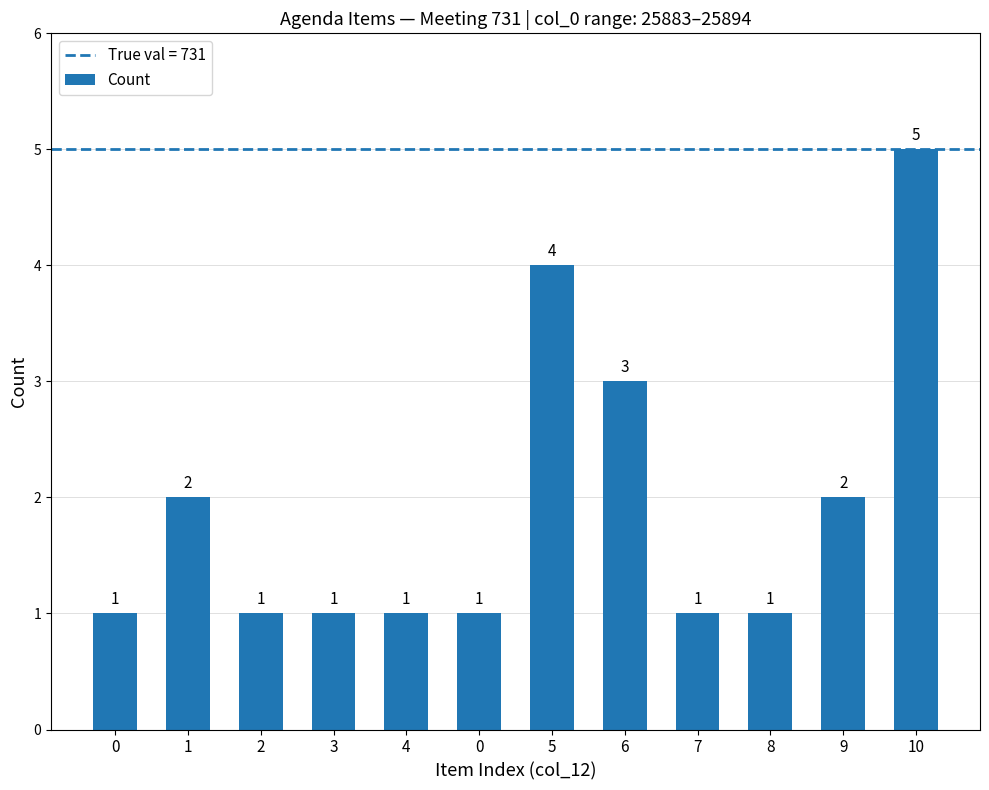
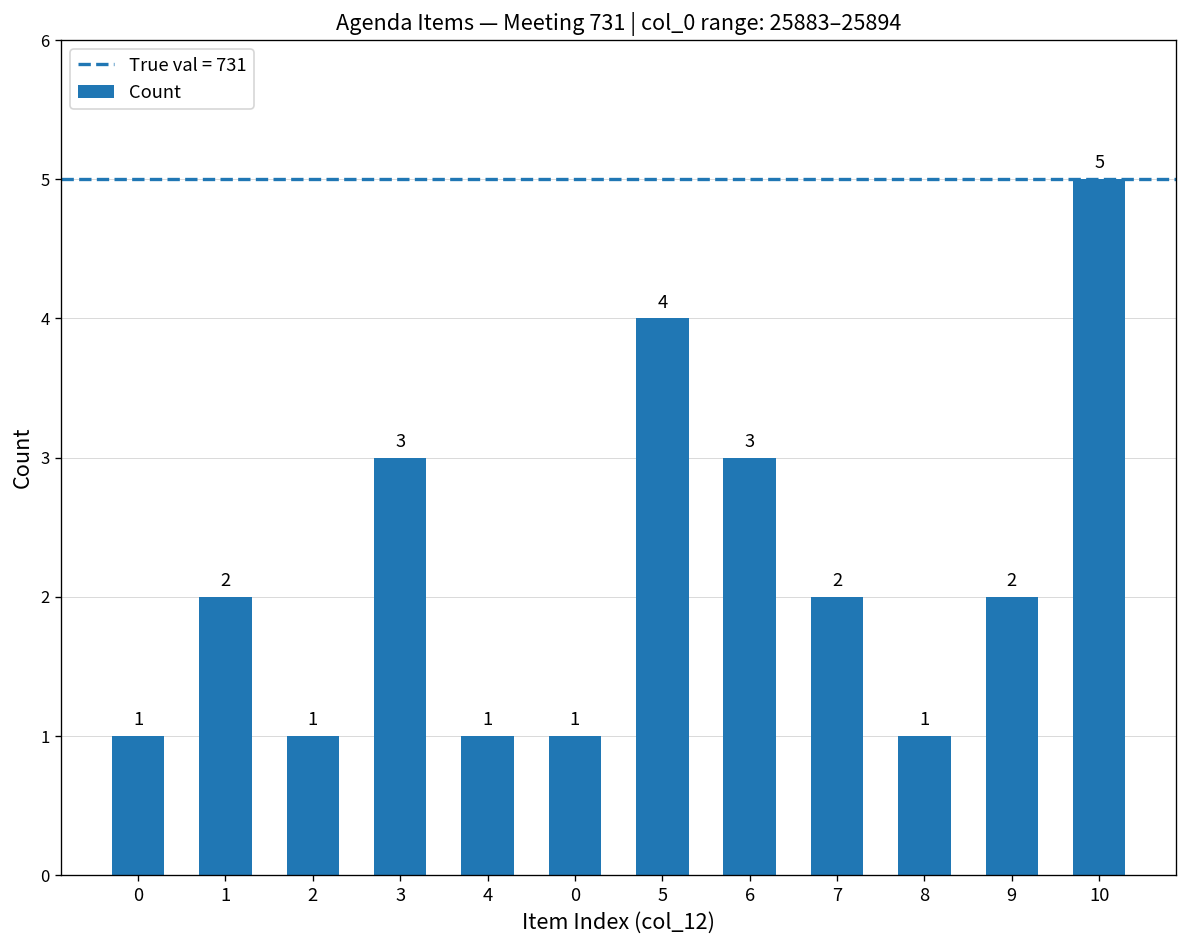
  {
    "1": 2,
    "2": 1,
-   "3": 1,
+   "3": 3,
    "4": 1,
    "5": 4,
    "6": 3,
-   "7": 1,
+   "7": 2,
    "8": 1,
    "9": 2,
    "10": 5
  }
